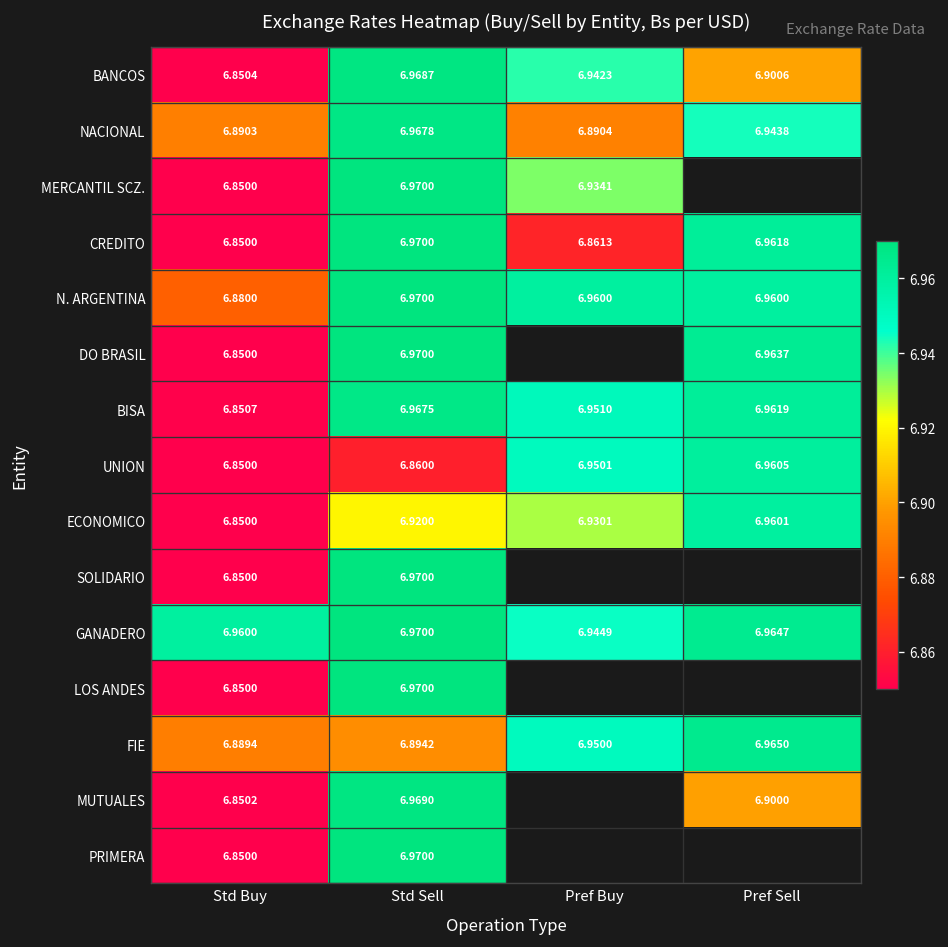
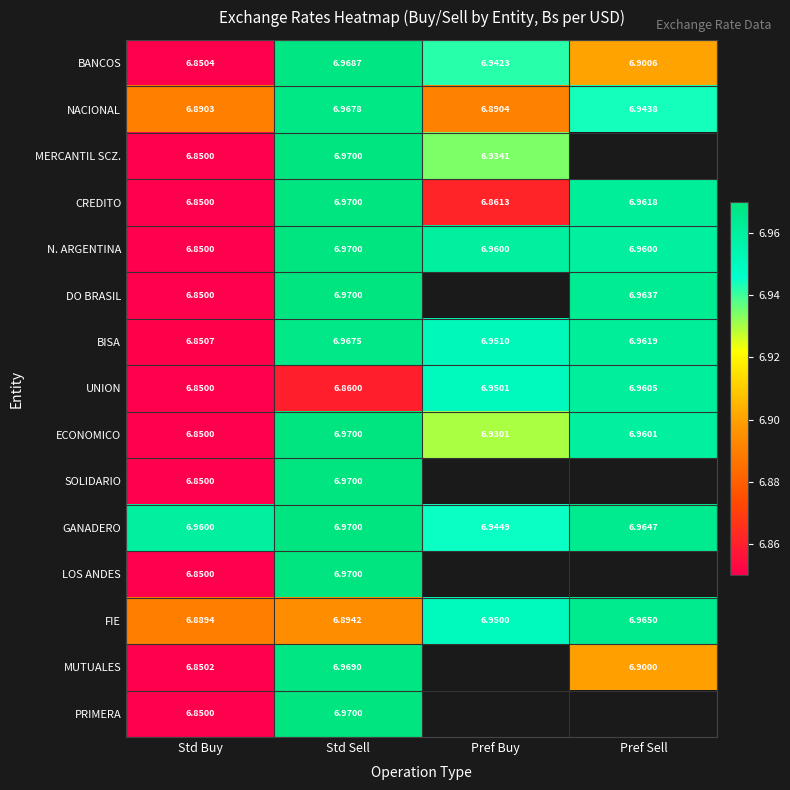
  {
    "BANCOS": {
      "Std Buy": 6.8504,
      "Std Sell": 6.9687,
      "Pref Buy": 6.9423,
      "Pref Sell": 6.9006
    },
    "NACIONAL": {
      "Std Buy": 6.8903,
      "Std Sell": 6.9678,
      "Pref Buy": 6.8904,
      "Pref Sell": 6.9438
    },
    "MERCANTIL SCZ.": {
      "Std Buy": 6.8500,
      "Std Sell": 6.9700,
      "Pref Buy": 6.9341
    },
    "CREDITO": {
      "Std Buy": 6.8500,
      "Std Sell": 6.9700,
      "Pref Buy": 6.8613,
      "Pref Sell": 6.9618
    },
    "N. ARGENTINA": {
-     "Std Buy": 6.8800,
+     "Std Buy": 6.8500,
      "Std Sell": 6.9700,
      "Pref Buy": 6.9600,
      "Pref Sell": 6.9600
    },
    "DO BRASIL": {
      "Std Buy": 6.8500,
      "Std Sell": 6.9700,
      "Pref Sell": 6.9637
    },
    "BISA": {
      "Std Buy": 6.8507,
      "Std Sell": 6.9675,
      "Pref Buy": 6.9510,
      "Pref Sell": 6.9619
    },
    "UNION": {
      "Std Buy": 6.8500,
      "Std Sell": 6.8600,
      "Pref Buy": 6.9501,
      "Pref Sell": 6.9605
    },
    "ECONOMICO": {
      "Std Buy": 6.8500,
-     "Std Sell": 6.9200,
+     "Std Sell": 6.9700,
      "Pref Buy": 6.9301,
      "Pref Sell": 6.9601
    },
    "SOLIDARIO": {
      "Std Buy": 6.8500,
      "Std Sell": 6.9700
    },
    "GANADERO": {
      "Std Buy": 6.9600,
      "Std Sell": 6.9700,
      "Pref Buy": 6.9449,
      "Pref Sell": 6.9647
    },
    "LOS ANDES": {
      "Std Buy": 6.8500,
      "Std Sell": 6.9700
    },
    "FIE": {
      "Std Buy": 6.8894,
      "Std Sell": 6.8942,
      "Pref Buy": 6.9500,
      "Pref Sell": 6.9650
    },
    "MUTUALES": {
      "Std Buy": 6.8502,
      "Std Sell": 6.9690,
      "Pref Sell": 6.9000
    },
    "PRIMERA": {
      "Std Buy": 6.8500,
      "Std Sell": 6.9700
    }
  }
